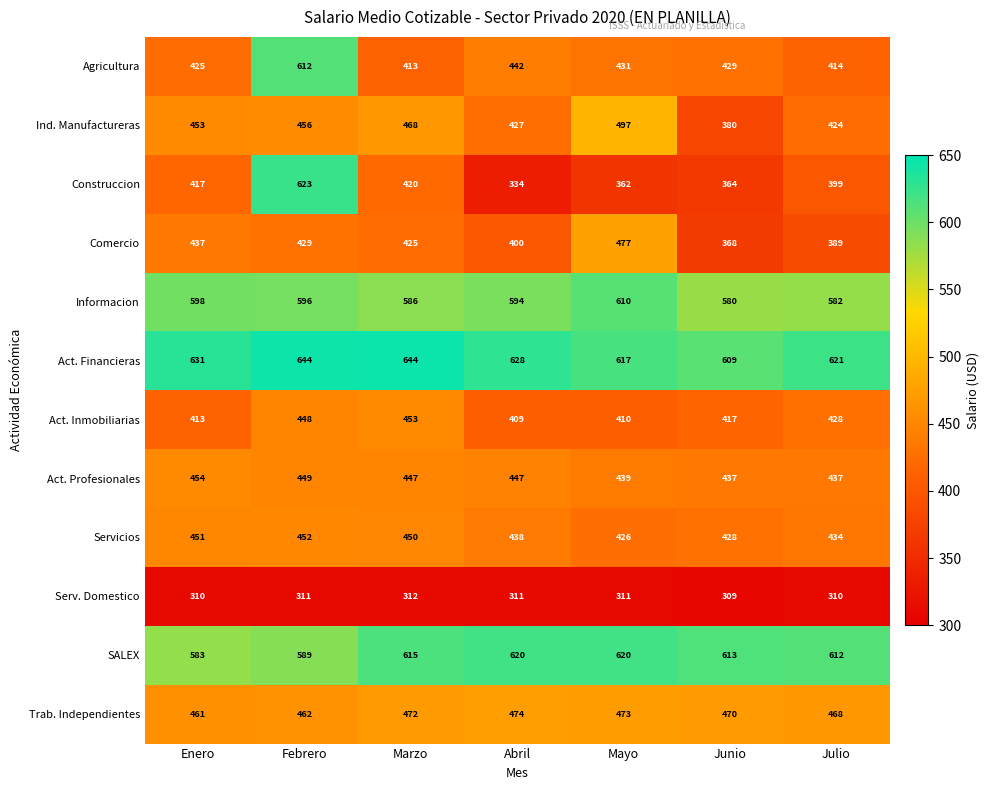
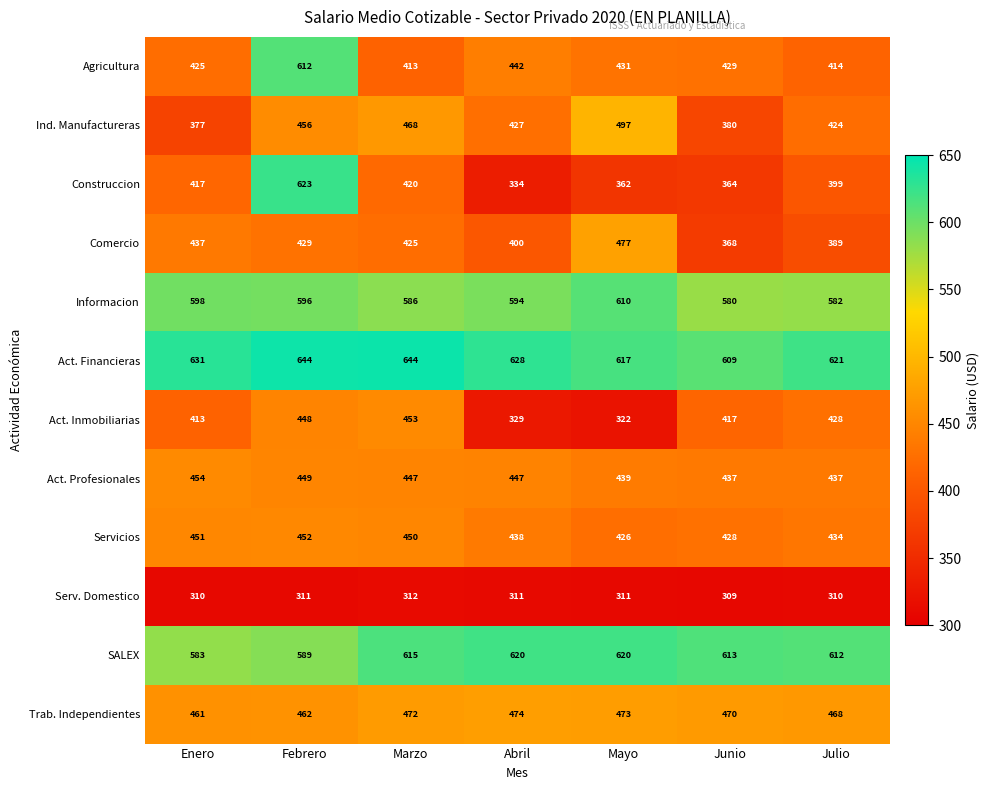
  {
    "Agricultura": {
      "Enero": 425,
      "Febrero": 612,
      "Marzo": 413,
      "Abril": 442,
      "Mayo": 431,
      "Junio": 429,
      "Julio": 414
    },
    "Ind. Manufactureras": {
-     "Enero": 453,
+     "Enero": 377,
      "Febrero": 456,
      "Marzo": 468,
      "Abril": 427,
      "Mayo": 497,
      "Junio": 380,
      "Julio": 424
    },
    "Construccion": {
      "Enero": 417,
      "Febrero": 623,
      "Marzo": 420,
      "Abril": 334,
      "Mayo": 362,
      "Junio": 364,
      "Julio": 399
    },
    "Comercio": {
      "Enero": 437,
      "Febrero": 429,
      "Marzo": 425,
      "Abril": 400,
      "Mayo": 477,
      "Junio": 368,
      "Julio": 389
    },
    "Informacion": {
      "Enero": 598,
      "Febrero": 596,
      "Marzo": 586,
      "Abril": 594,
      "Mayo": 610,
      "Junio": 580,
      "Julio": 582
    },
    "Act. Financieras": {
      "Enero": 631,
      "Febrero": 644,
      "Marzo": 644,
      "Abril": 628,
      "Mayo": 617,
      "Junio": 609,
      "Julio": 621
    },
    "Act. Inmobiliarias": {
      "Enero": 413,
      "Febrero": 448,
      "Marzo": 453,
-     "Abril": 409,
-     "Mayo": 410,
+     "Abril": 329,
+     "Mayo": 322,
      "Junio": 417,
      "Julio": 428
    },
    "Act. Profesionales": {
      "Enero": 454,
      "Febrero": 449,
      "Marzo": 447,
      "Abril": 447,
      "Mayo": 439,
      "Junio": 437,
      "Julio": 437
    },
    "Servicios": {
      "Enero": 451,
      "Febrero": 452,
      "Marzo": 450,
      "Abril": 438,
      "Mayo": 426,
      "Junio": 428,
      "Julio": 434
    },
    "Serv. Domestico": {
      "Enero": 310,
      "Febrero": 311,
      "Marzo": 312,
      "Abril": 311,
      "Mayo": 311,
      "Junio": 309,
      "Julio": 310
    },
    "SALEX": {
      "Enero": 583,
      "Febrero": 589,
      "Marzo": 615,
      "Abril": 620,
      "Mayo": 620,
      "Junio": 613,
      "Julio": 612
    },
    "Trab. Independientes": {
      "Enero": 461,
      "Febrero": 462,
      "Marzo": 472,
      "Abril": 474,
      "Mayo": 473,
      "Junio": 470,
      "Julio": 468
    }
  }
